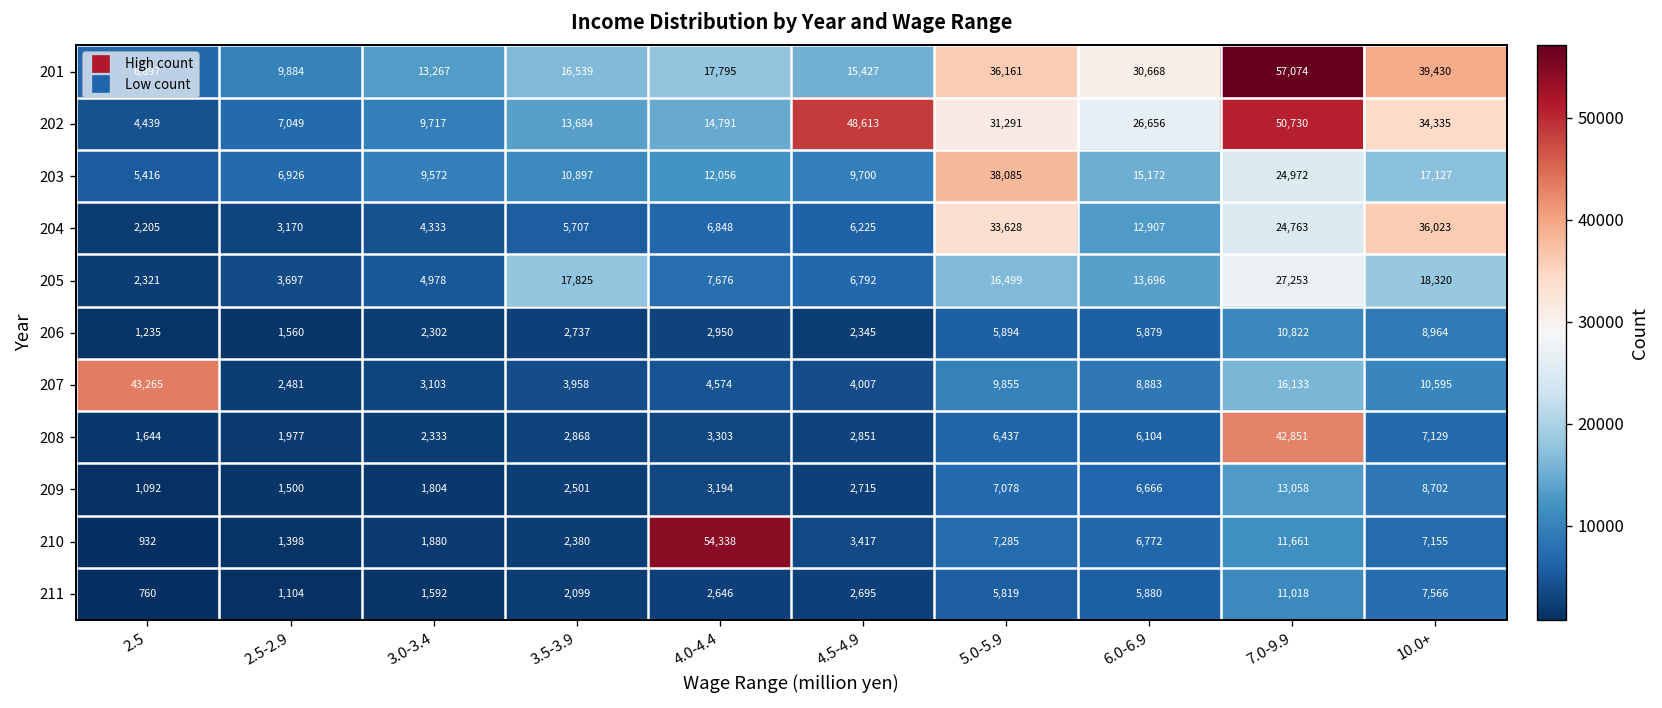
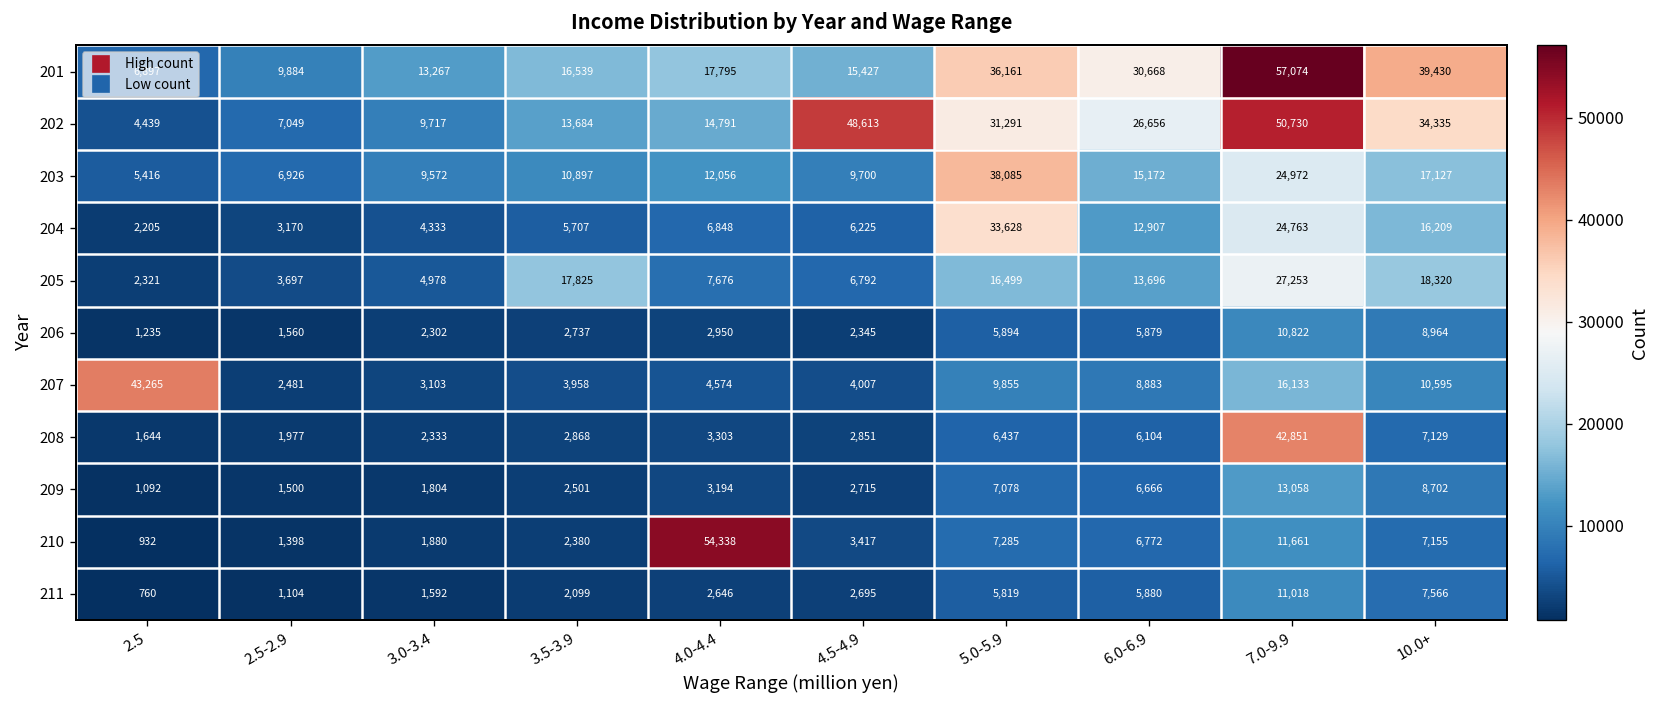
  {
    "201": {
      "2.5-2.9": "9,884",
      "3.0-3.4": "13,267",
      "3.5-3.9": "16,539",
      "4.0-4.4": "17,795",
      "4.5-4.9": "15,427",
      "5.0-5.9": "36,161",
      "6.0-6.9": "30,668",
      "7.0-9.9": "57,074",
      "10.0+": "39,430"
    },
    "202": {
      "2.5": "4,439",
      "2.5-2.9": "7,049",
      "3.0-3.4": "9,717",
      "3.5-3.9": "13,684",
      "4.0-4.4": "14,791",
      "4.5-4.9": "48,613",
      "5.0-5.9": "31,291",
      "6.0-6.9": "26,656",
      "7.0-9.9": "50,730",
      "10.0+": "34,335"
    },
    "203": {
      "2.5": "5,416",
      "2.5-2.9": "6,926",
      "3.0-3.4": "9,572",
      "3.5-3.9": "10,897",
      "4.0-4.4": "12,056",
      "4.5-4.9": "9,700",
      "5.0-5.9": "38,085",
      "6.0-6.9": "15,172",
      "7.0-9.9": "24,972",
      "10.0+": "17,127"
    },
    "204": {
      "2.5": "2,205",
      "2.5-2.9": "3,170",
      "3.0-3.4": "4,333",
      "3.5-3.9": "5,707",
      "4.0-4.4": "6,848",
      "4.5-4.9": "6,225",
      "5.0-5.9": "33,628",
      "6.0-6.9": "12,907",
      "7.0-9.9": "24,763",
-     "10.0+": "36,023"
+     "10.0+": "16,209"
    },
    "205": {
      "2.5": "2,321",
      "2.5-2.9": "3,697",
      "3.0-3.4": "4,978",
      "3.5-3.9": "17,825",
      "4.0-4.4": "7,676",
      "4.5-4.9": "6,792",
      "5.0-5.9": "16,499",
      "6.0-6.9": "13,696",
      "7.0-9.9": "27,253",
      "10.0+": "18,320"
    },
    "206": {
      "2.5": "1,235",
      "2.5-2.9": "1,560",
      "3.0-3.4": "2,302",
      "3.5-3.9": "2,737",
      "4.0-4.4": "2,950",
      "4.5-4.9": "2,345",
      "5.0-5.9": "5,894",
      "6.0-6.9": "5,879",
      "7.0-9.9": "10,822",
      "10.0+": "8,964"
    },
    "207": {
      "2.5": "43,265",
      "2.5-2.9": "2,481",
      "3.0-3.4": "3,103",
      "3.5-3.9": "3,958",
      "4.0-4.4": "4,574",
      "4.5-4.9": "4,007",
      "5.0-5.9": "9,855",
      "6.0-6.9": "8,883",
      "7.0-9.9": "16,133",
      "10.0+": "10,595"
    },
    "208": {
      "2.5": "1,644",
      "2.5-2.9": "1,977",
      "3.0-3.4": "2,333",
      "3.5-3.9": "2,868",
      "4.0-4.4": "3,303",
      "4.5-4.9": "2,851",
      "5.0-5.9": "6,437",
      "6.0-6.9": "6,104",
      "7.0-9.9": "42,851",
      "10.0+": "7,129"
    },
    "209": {
      "2.5": "1,092",
      "2.5-2.9": "1,500",
      "3.0-3.4": "1,804",
      "3.5-3.9": "2,501",
      "4.0-4.4": "3,194",
      "4.5-4.9": "2,715",
      "5.0-5.9": "7,078",
      "6.0-6.9": "6,666",
      "7.0-9.9": "13,058",
      "10.0+": "8,702"
    },
    "210": {
      "2.5": "932",
      "2.5-2.9": "1,398",
      "3.0-3.4": "1,880",
      "3.5-3.9": "2,380",
      "4.0-4.4": "54,338",
      "4.5-4.9": "3,417",
      "5.0-5.9": "7,285",
      "6.0-6.9": "6,772",
      "7.0-9.9": "11,661",
      "10.0+": "7,155"
    },
    "211": {
      "2.5": "760",
      "2.5-2.9": "1,104",
      "3.0-3.4": "1,592",
      "3.5-3.9": "2,099",
      "4.0-4.4": "2,646",
      "4.5-4.9": "2,695",
      "5.0-5.9": "5,819",
      "6.0-6.9": "5,880",
      "7.0-9.9": "11,018",
      "10.0+": "7,566"
    }
  }
